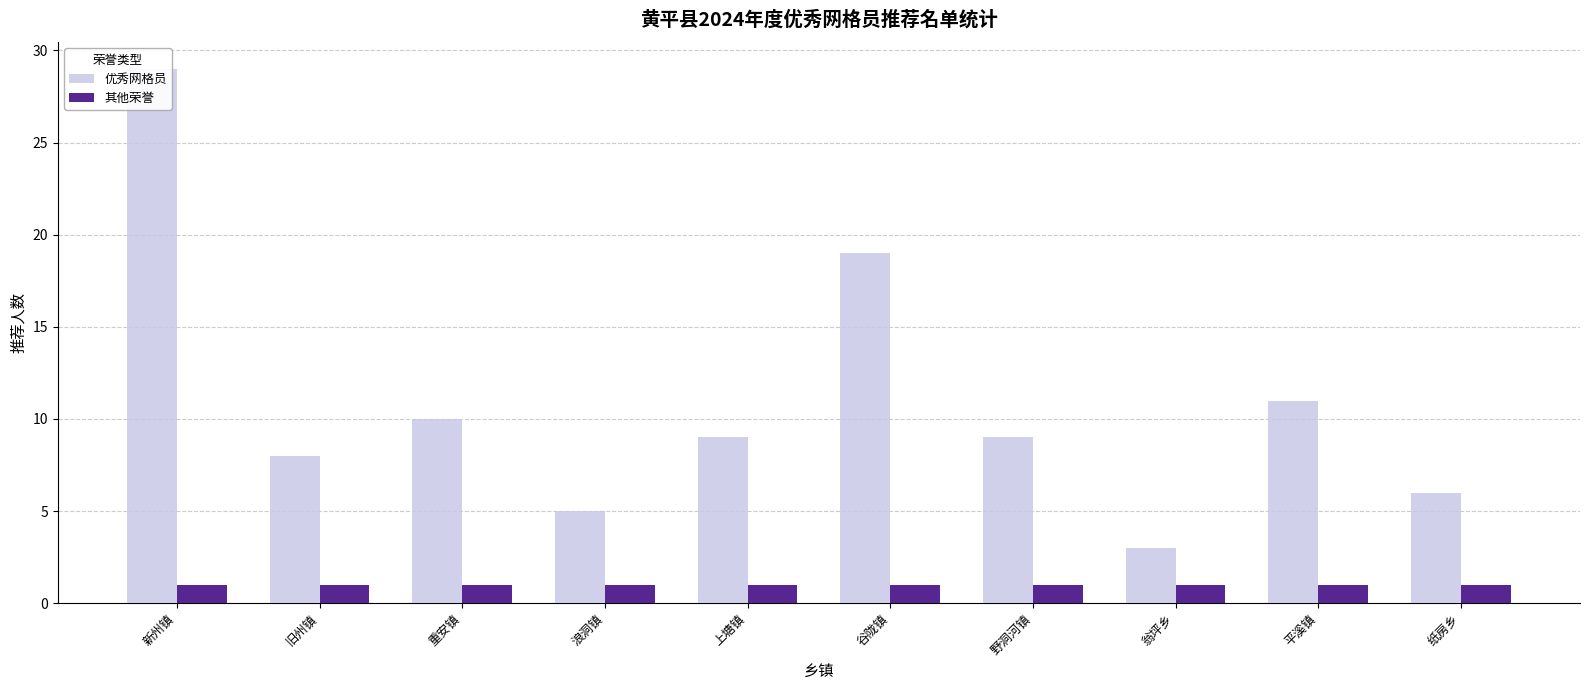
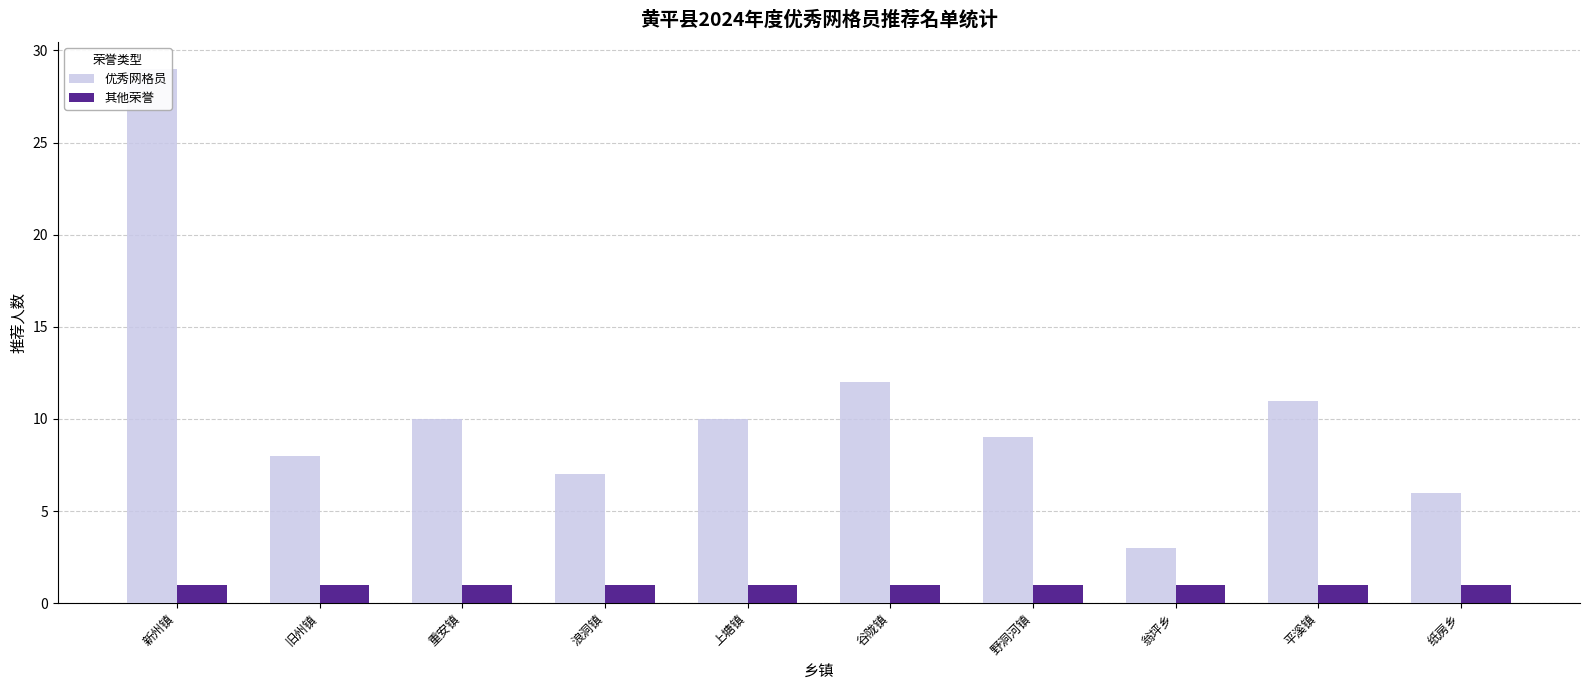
  {
    "优秀网格员": {
      "旧州镇": 8,
      "重安镇": 10,
-     "浪洞镇": 5,
-     "上塘镇": 9,
-     "谷陇镇": 19,
+     "浪洞镇": 7,
+     "上塘镇": 10,
+     "谷陇镇": 12,
      "野洞河镇": 9,
      "翁坪乡": 3,
      "平溪镇": 11,
      "纸房乡": 6
    },
    "其他荣誉": {
      "新州镇": 1,
      "旧州镇": 1,
      "重安镇": 1,
      "浪洞镇": 1,
      "上塘镇": 1,
      "谷陇镇": 1,
      "野洞河镇": 1,
      "翁坪乡": 1,
      "平溪镇": 1,
      "纸房乡": 1
    }
  }
